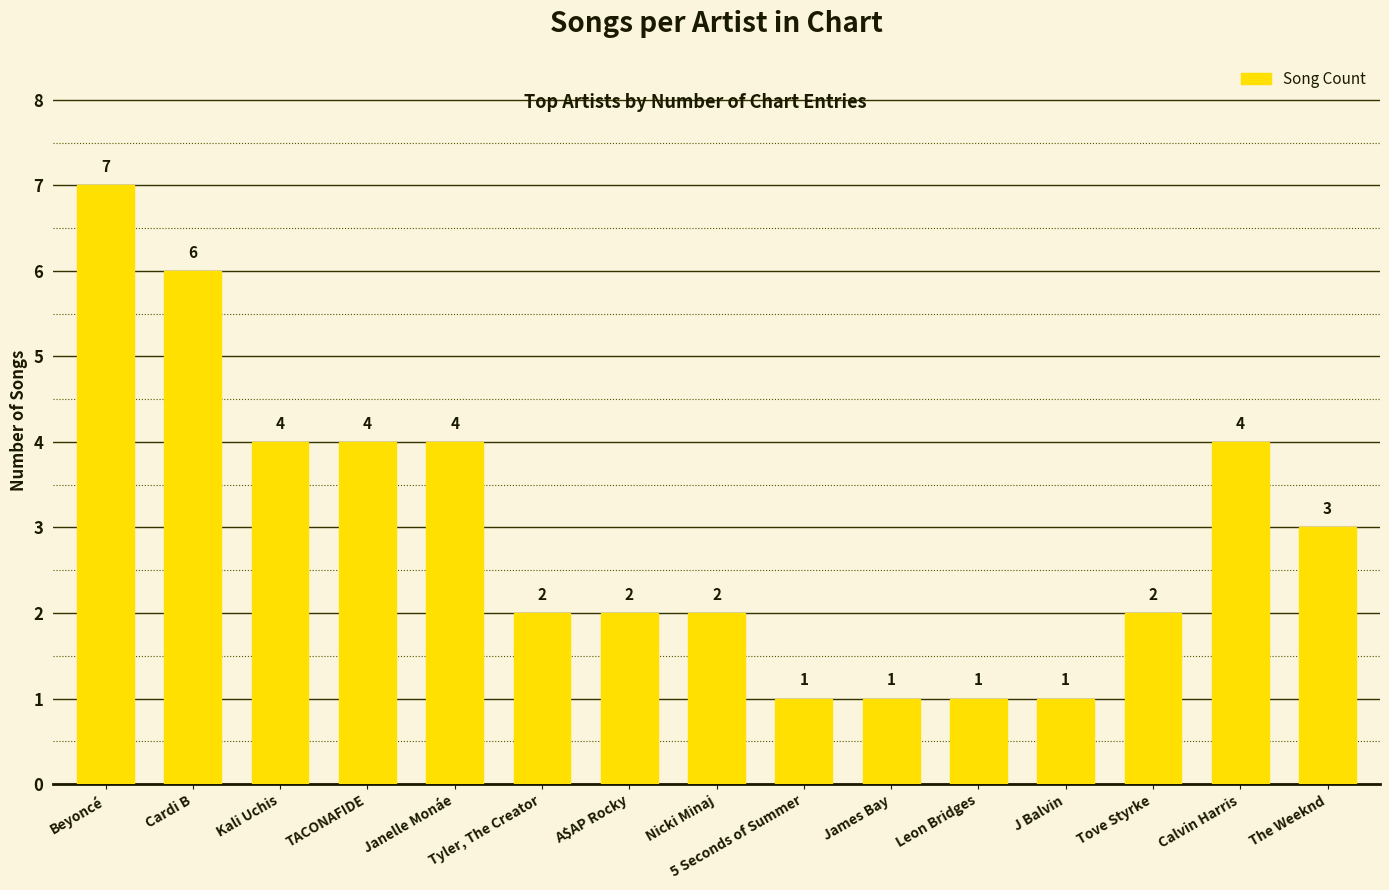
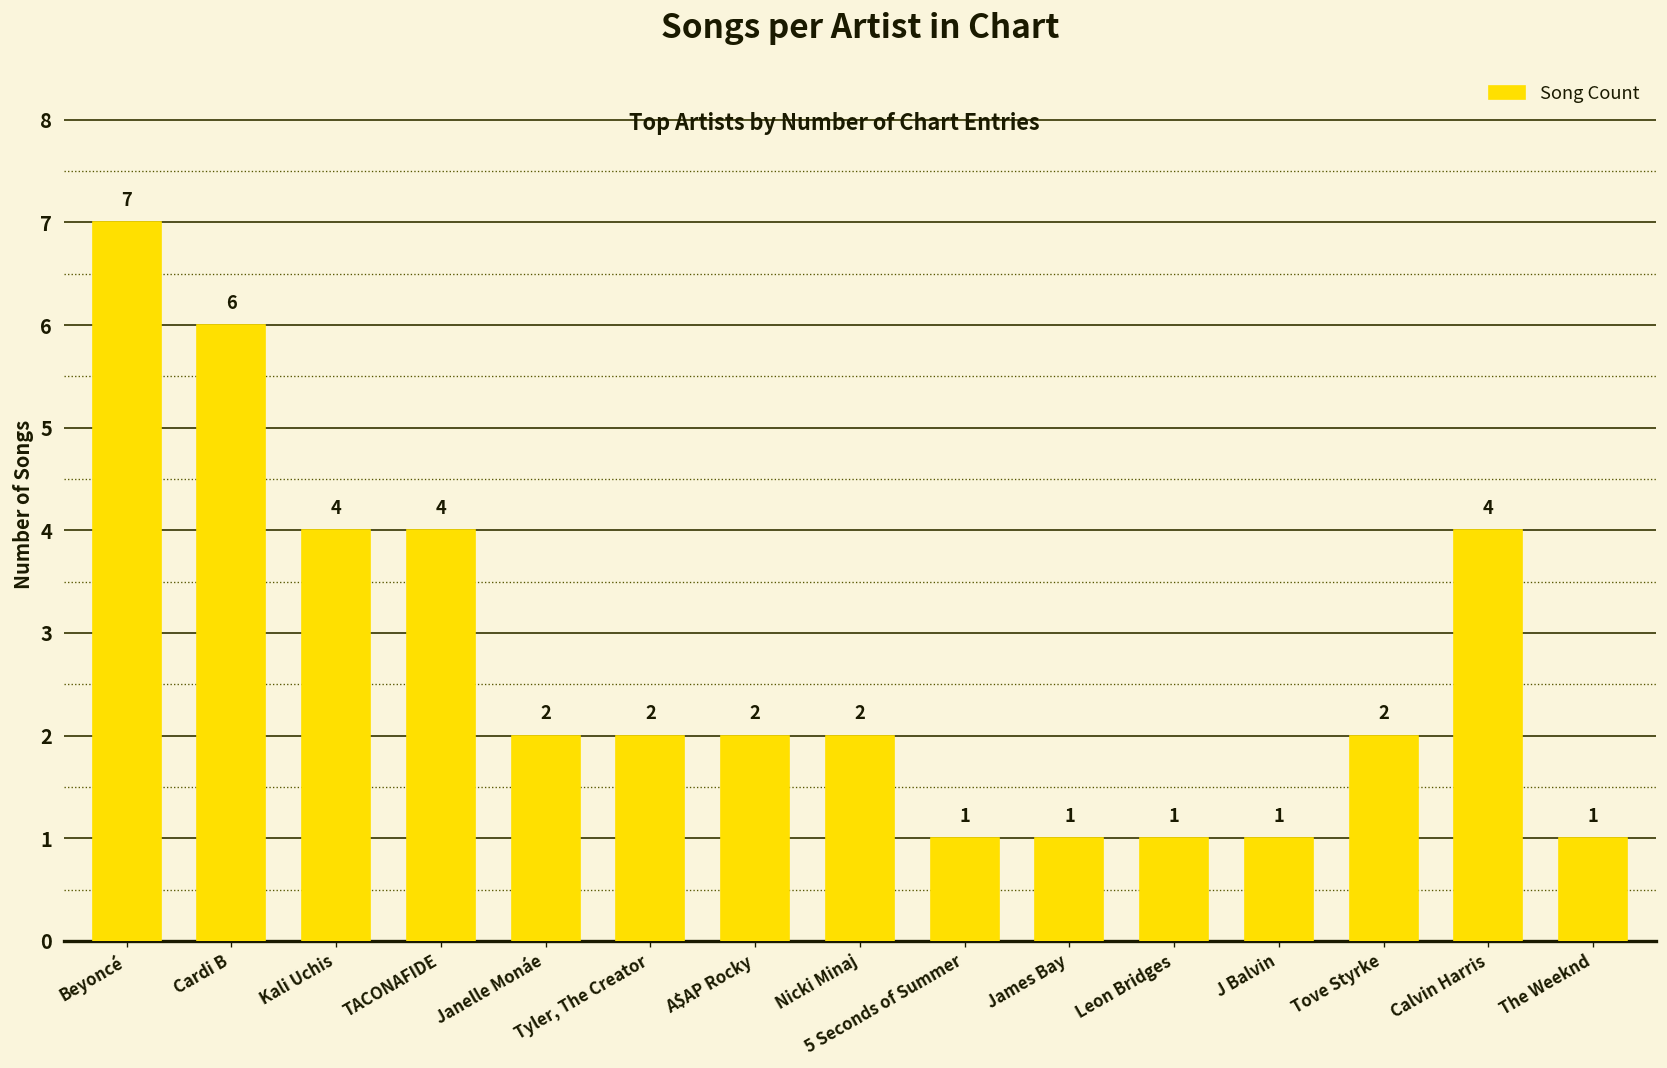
  {
    "Beyoncé": 7,
    "Cardi B": 6,
    "Kali Uchis": 4,
    "TACONAFIDE": 4,
-   "Janelle Monáe": 4,
+   "Janelle Monáe": 2,
    "Tyler, The Creator": 2,
    "A$AP Rocky": 2,
    "Nicki Minaj": 2,
    "5 Seconds of Summer": 1,
    "James Bay": 1,
    "Leon Bridges": 1,
    "J Balvin": 1,
    "Tove Styrke": 2,
    "Calvin Harris": 4,
-   "The Weeknd": 3
+   "The Weeknd": 1
  }
